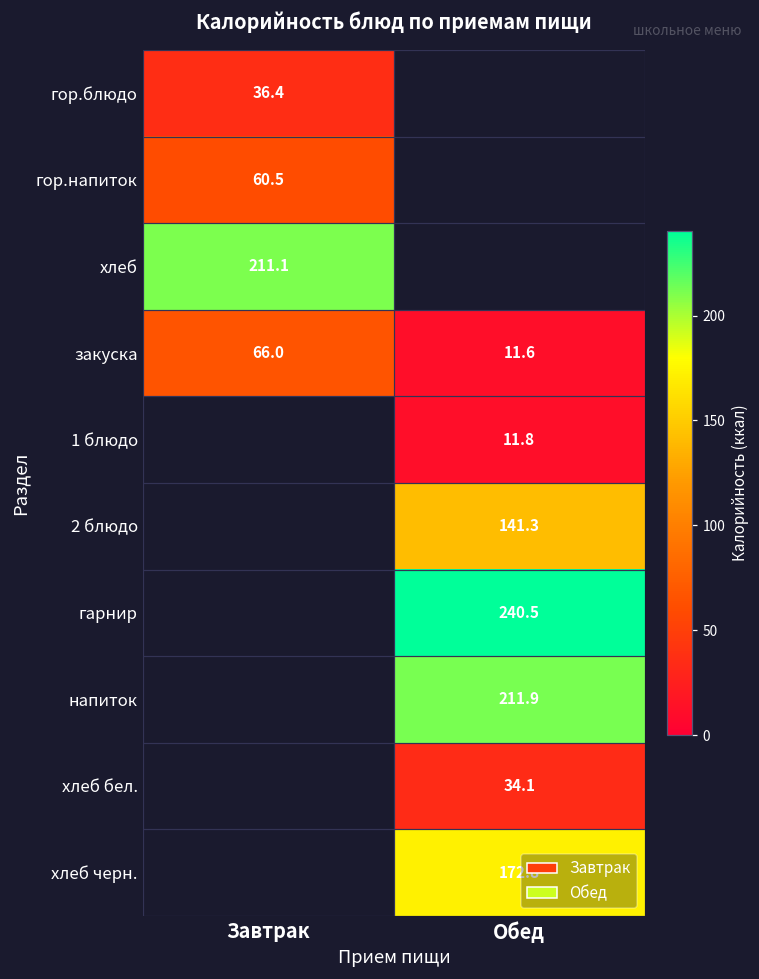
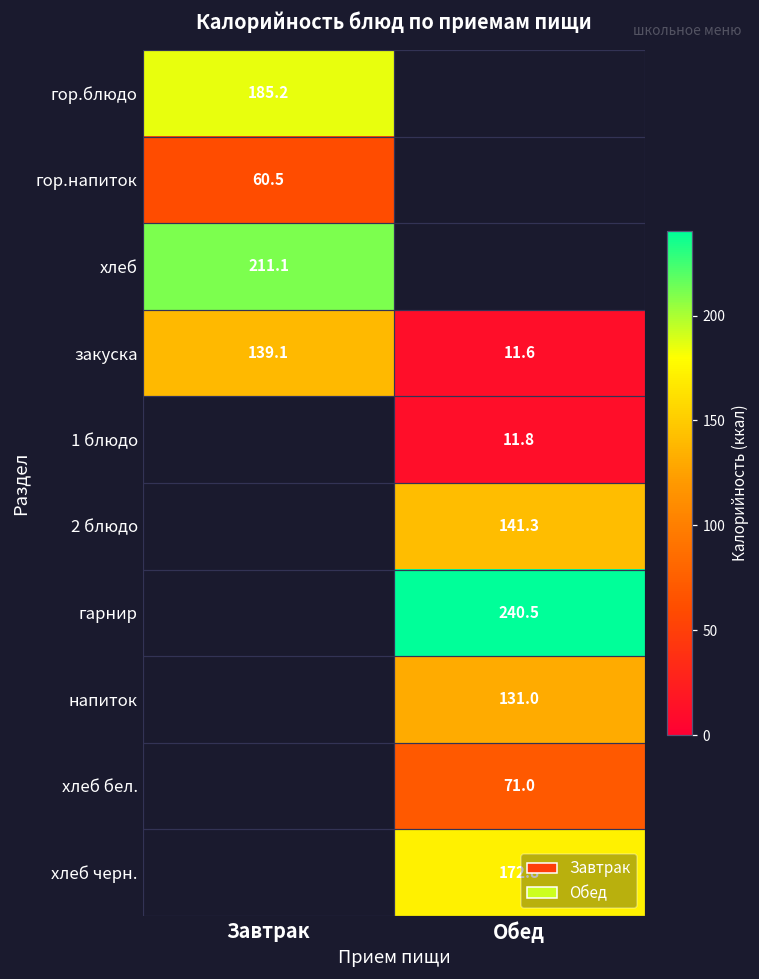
  {
    "гор.блюдо": {
-     "Завтрак": 36.4
+     "Завтрак": 185.2
    },
    "гор.напиток": {
      "Завтрак": 60.5
    },
    "хлеб": {
      "Завтрак": 211.1
    },
    "закуска": {
-     "Завтрак": 66.0,
+     "Завтрак": 139.1,
      "Обед": 11.6
    },
    "1 блюдо": {
      "Обед": 11.8
    },
    "2 блюдо": {
      "Обед": 141.3
    },
    "гарнир": {
      "Обед": 240.5
    },
    "напиток": {
-     "Обед": 211.9
+     "Обед": 131.0
    },
    "хлеб бел.": {
-     "Обед": 34.1
+     "Обед": 71.0
    }
  }
